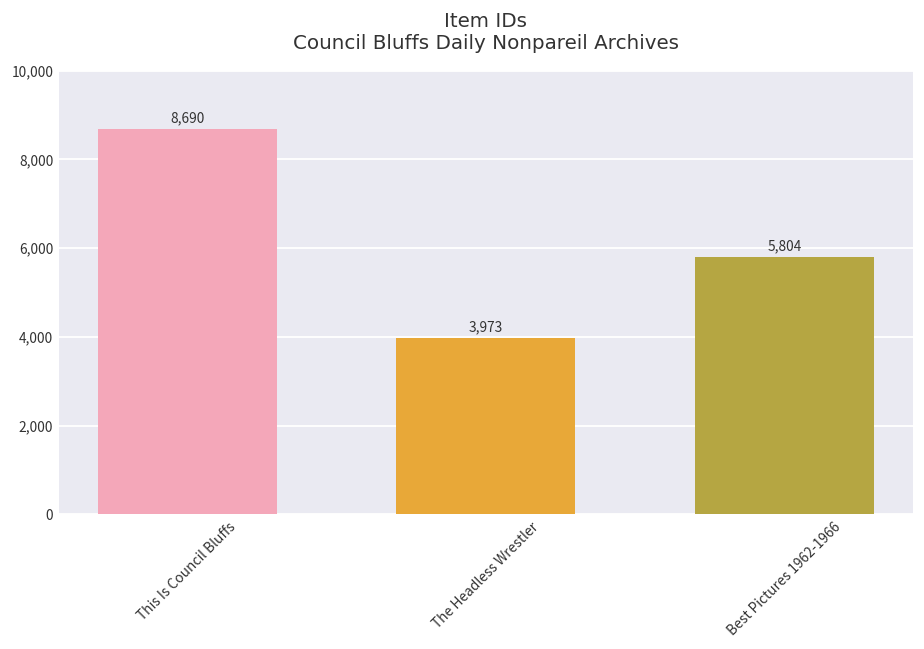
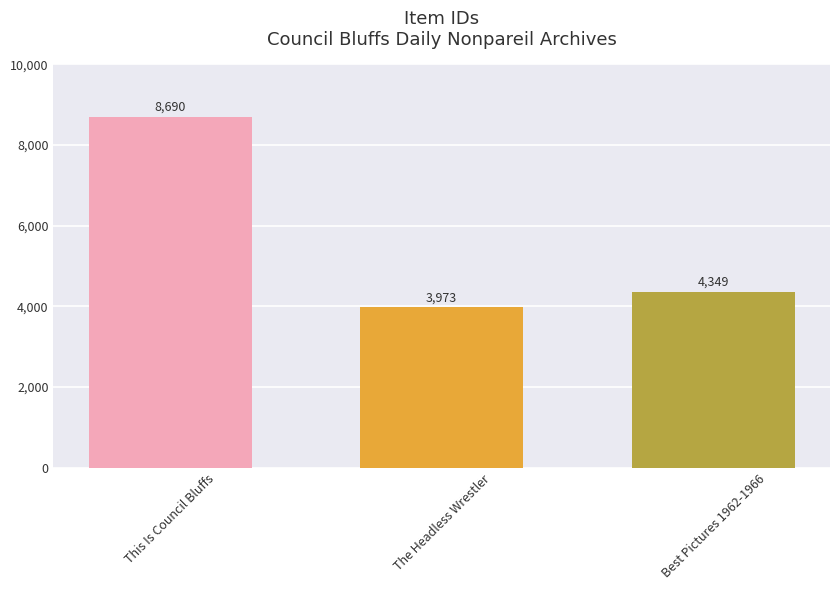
  {
    "This Is Council Bluffs": "8,690",
    "The Headless Wrestler": "3,973",
-   "Best Pictures 1962-1966": "5,804"
+   "Best Pictures 1962-1966": "4,349"
  }
